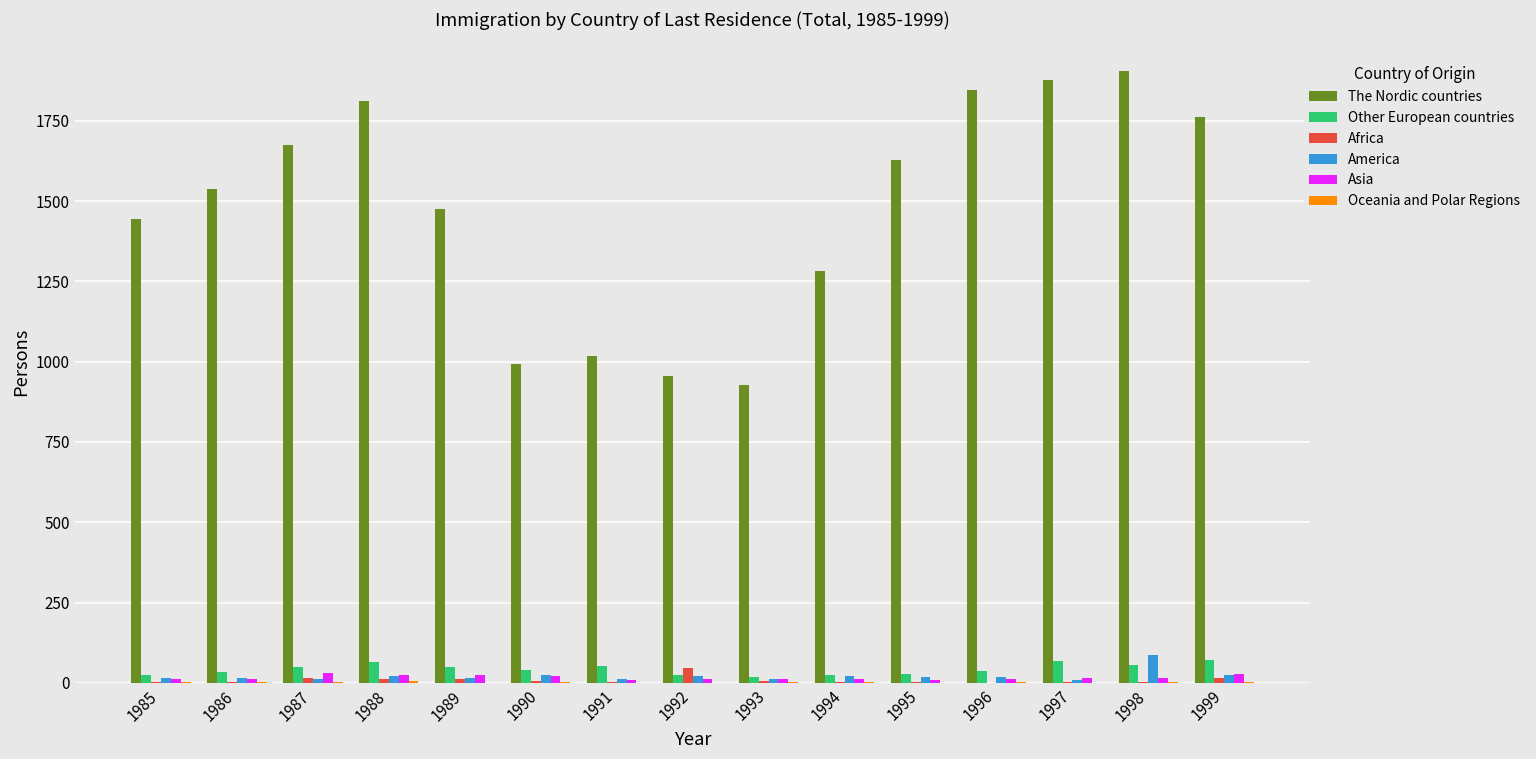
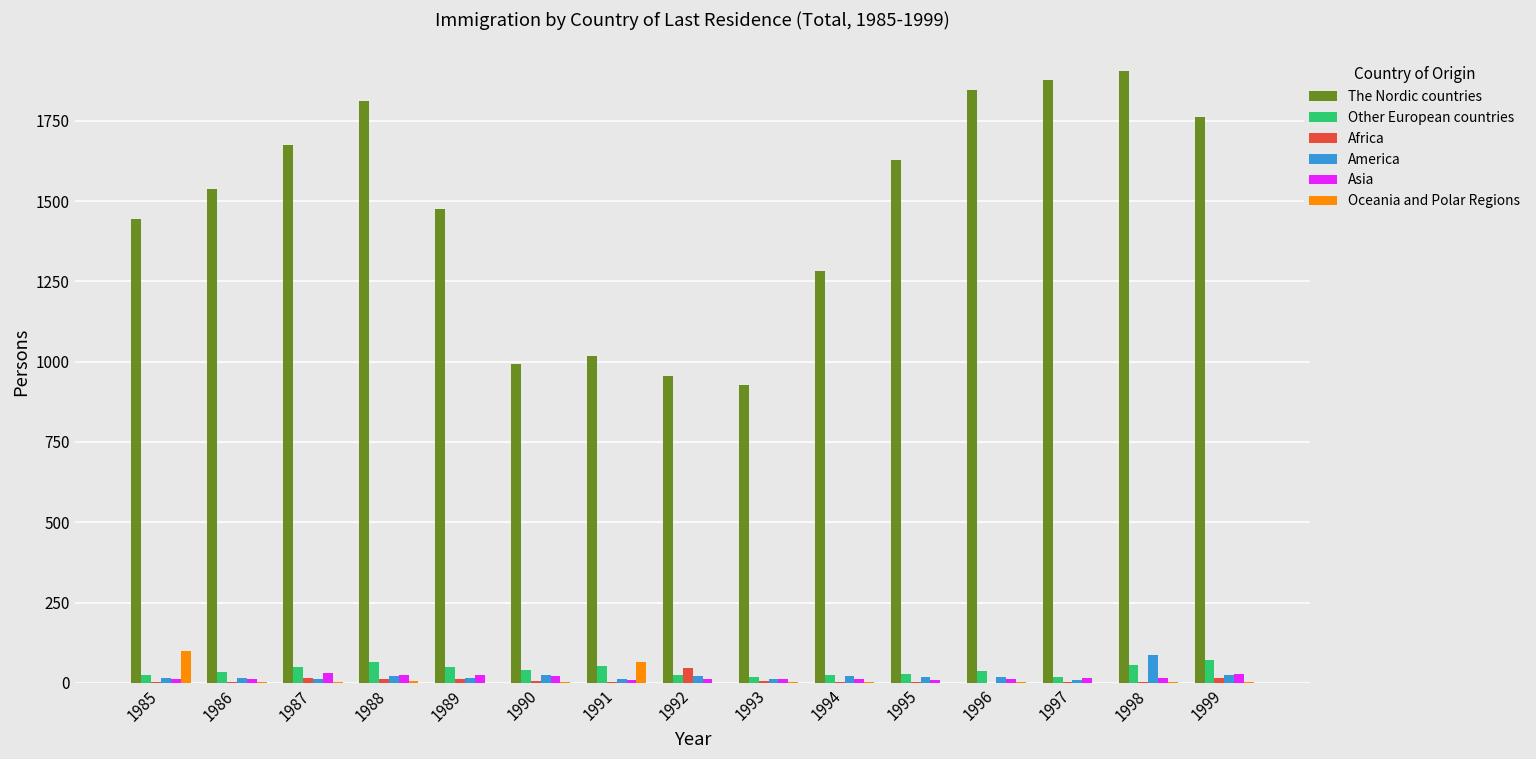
  {
    "The Nordic countries": {
      "1985": 1440,
      "1986": 1540,
      "1987": 1680,
      "1988": 1810,
      "1989": 1470,
      "1990": 990,
      "1991": 1020,
      "1992": 950,
      "1993": 930,
      "1994": 1280,
      "1995": 1630,
      "1996": 1850,
      "1997": 1880,
      "1998": 1900,
      "1999": 1760
    },
    "Other European countries": {
      "1985": 30,
      "1986": 40,
      "1987": 50,
      "1988": 60,
      "1989": 50,
      "1990": 40,
      "1991": 50,
      "1992": 20,
      "1993": 20,
      "1994": 20,
      "1995": 30,
      "1996": 40,
-     "1997": 70,
+     "1997": 20,
      "1998": 60,
      "1999": 70
    },
    "Africa": {
      "1987": 10,
      "1988": 10,
      "1989": 10,
      "1992": 50,
      "1999": 10
    },
    "America": {
      "1985": 10,
      "1986": 10,
      "1987": 10,
      "1988": 20,
      "1989": 20,
      "1990": 30,
      "1991": 10,
      "1992": 20,
      "1993": 10,
      "1994": 20,
      "1995": 20,
      "1996": 20,
      "1997": 10,
      "1998": 90,
      "1999": 20
    },
    "Asia": {
      "1985": 10,
      "1986": 10,
      "1987": 30,
      "1988": 20,
      "1989": 30,
      "1990": 20,
      "1991": 10,
      "1992": 10,
      "1993": 10,
      "1994": 10,
      "1995": 10,
      "1996": 10,
      "1997": 20,
      "1998": 20,
      "1999": 30
    },
    "Oceania and Polar Regions": {
-     "1985": 0,
-     "1991": 0
+     "1985": 100,
+     "1991": 70
    }
  }
